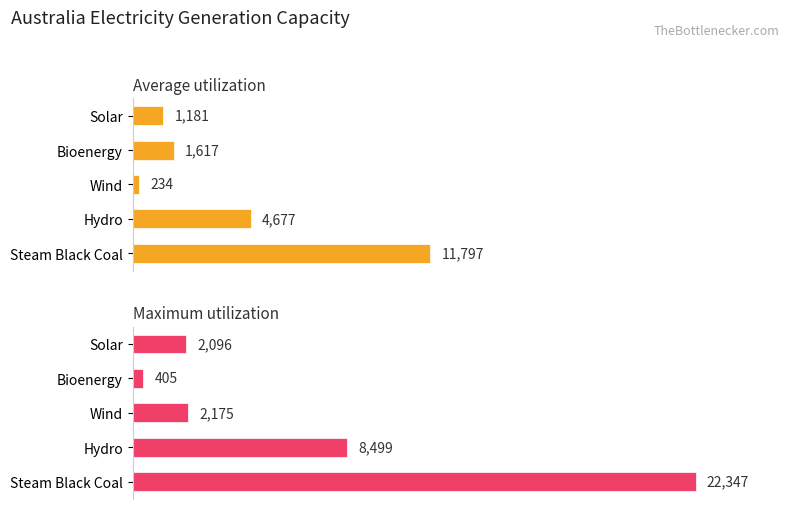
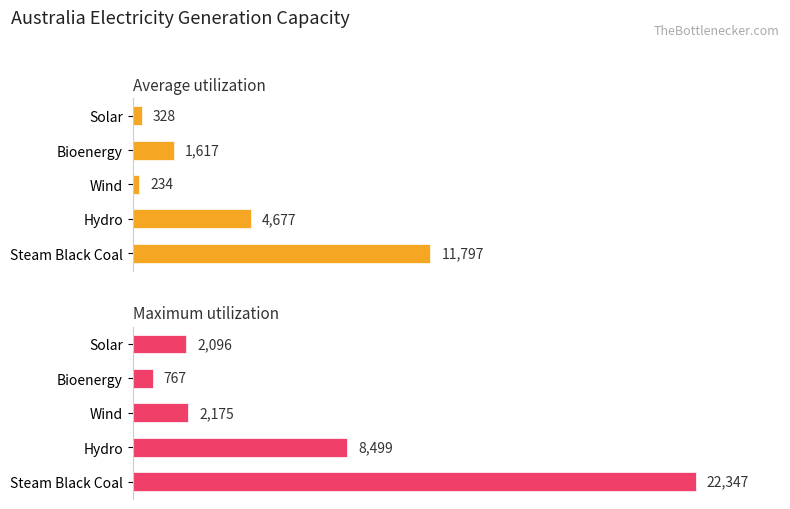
  {
    "Average utilization": {
-     "Solar": "1,181",
+     "Solar": "328",
      "Bioenergy": "1,617",
      "Wind": "234",
      "Hydro": "4,677",
      "Steam Black Coal": "11,797"
    },
    "Maximum utilization": {
      "Solar": "2,096",
-     "Bioenergy": "405",
+     "Bioenergy": "767",
      "Wind": "2,175",
      "Hydro": "8,499",
      "Steam Black Coal": "22,347"
    }
  }
